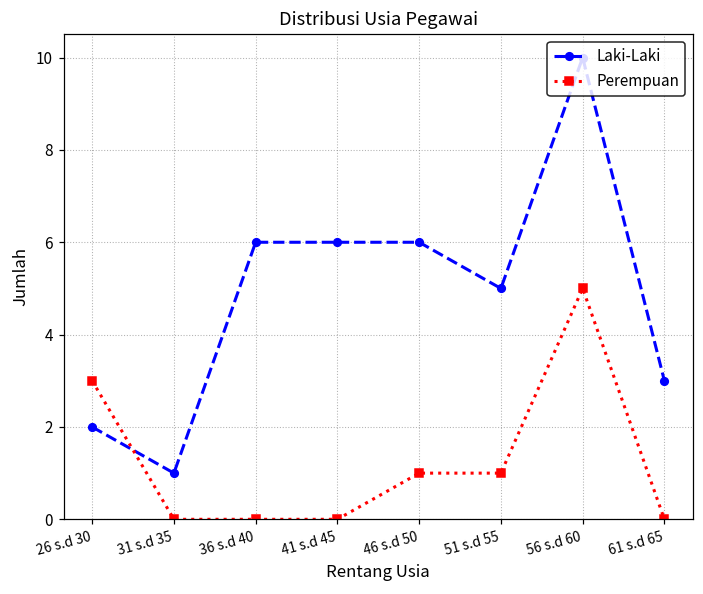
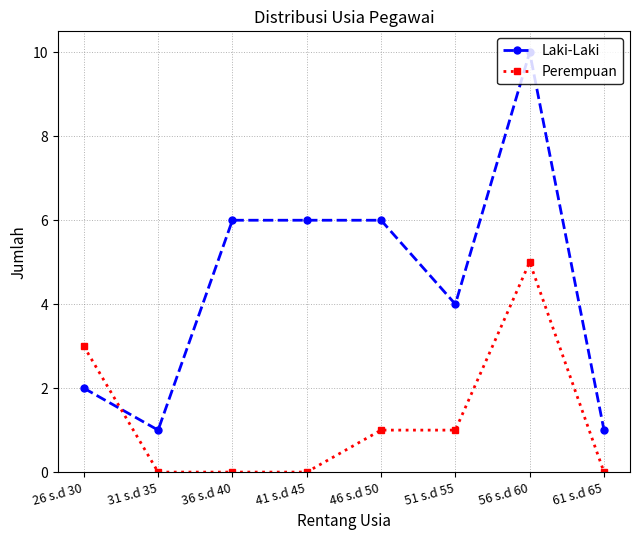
  {
    "Laki-Laki": {
      "26 s.d 30": 2,
      "31 s.d 35": 1,
      "36 s.d 40": 6,
      "41 s.d 45": 6,
      "46 s.d 50": 6,
-     "51 s.d 55": 5,
-     "61 s.d 65": 3
+     "51 s.d 55": 4,
+     "61 s.d 65": 1
    },
    "Perempuan": {
      "26 s.d 30": 3,
      "31 s.d 35": 0,
      "36 s.d 40": 0,
      "41 s.d 45": 0,
      "46 s.d 50": 1,
      "51 s.d 55": 1,
      "56 s.d 60": 5,
      "61 s.d 65": 0
    }
  }
